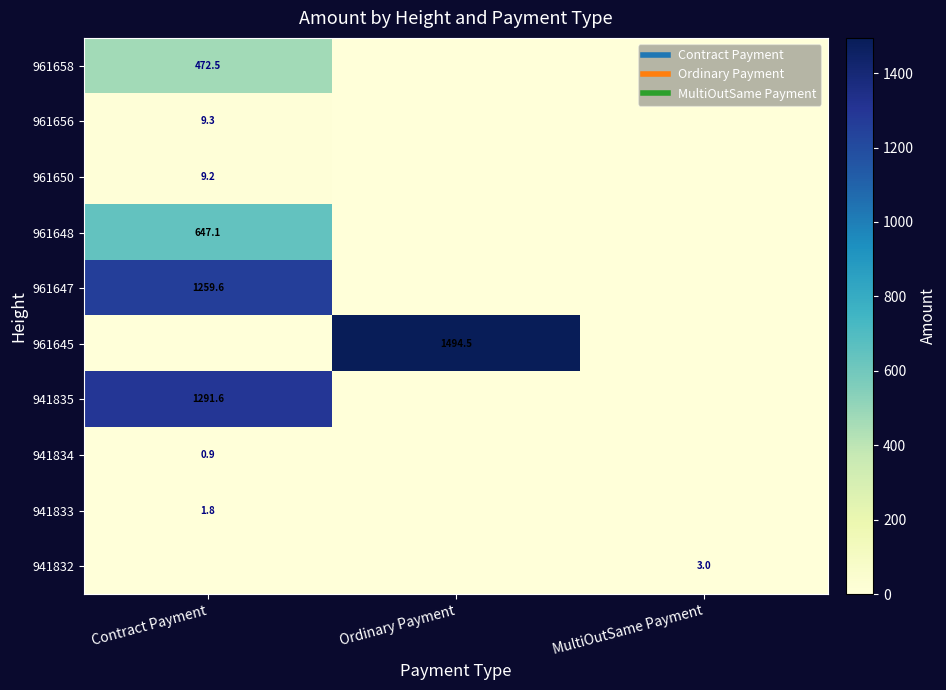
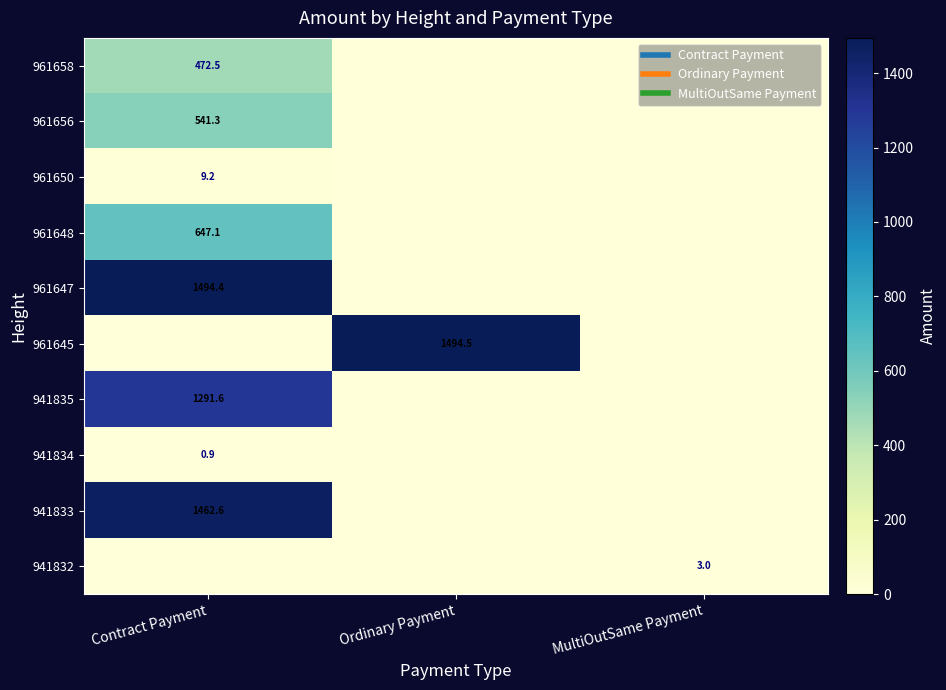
  {
    "961658": {
      "Contract Payment": 472.5
    },
    "961656": {
-     "Contract Payment": 9.3
+     "Contract Payment": 541.3
    },
    "961650": {
      "Contract Payment": 9.2
    },
    "961648": {
      "Contract Payment": 647.1
    },
    "961647": {
-     "Contract Payment": 1259.6
+     "Contract Payment": 1494.4
    },
    "961645": {
      "Ordinary Payment": 1494.5
    },
    "941835": {
      "Contract Payment": 1291.6
    },
    "941834": {
      "Contract Payment": 0.9
    },
    "941833": {
-     "Contract Payment": 1.8
+     "Contract Payment": 1462.6
    },
    "941832": {
      "MultiOutSame Payment": 3.0
    }
  }
